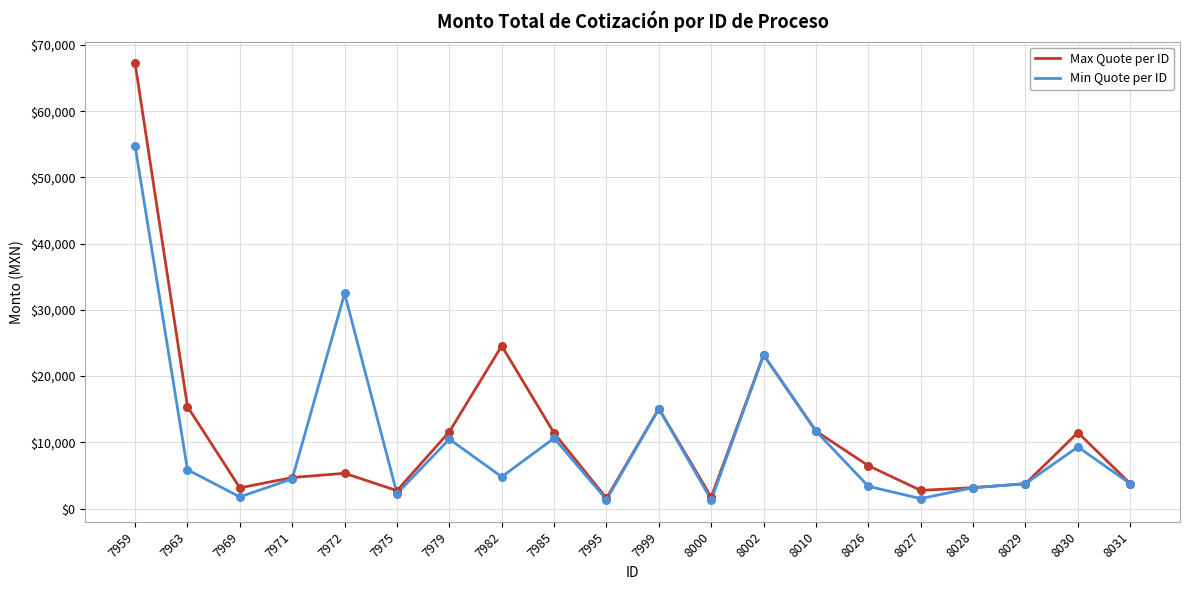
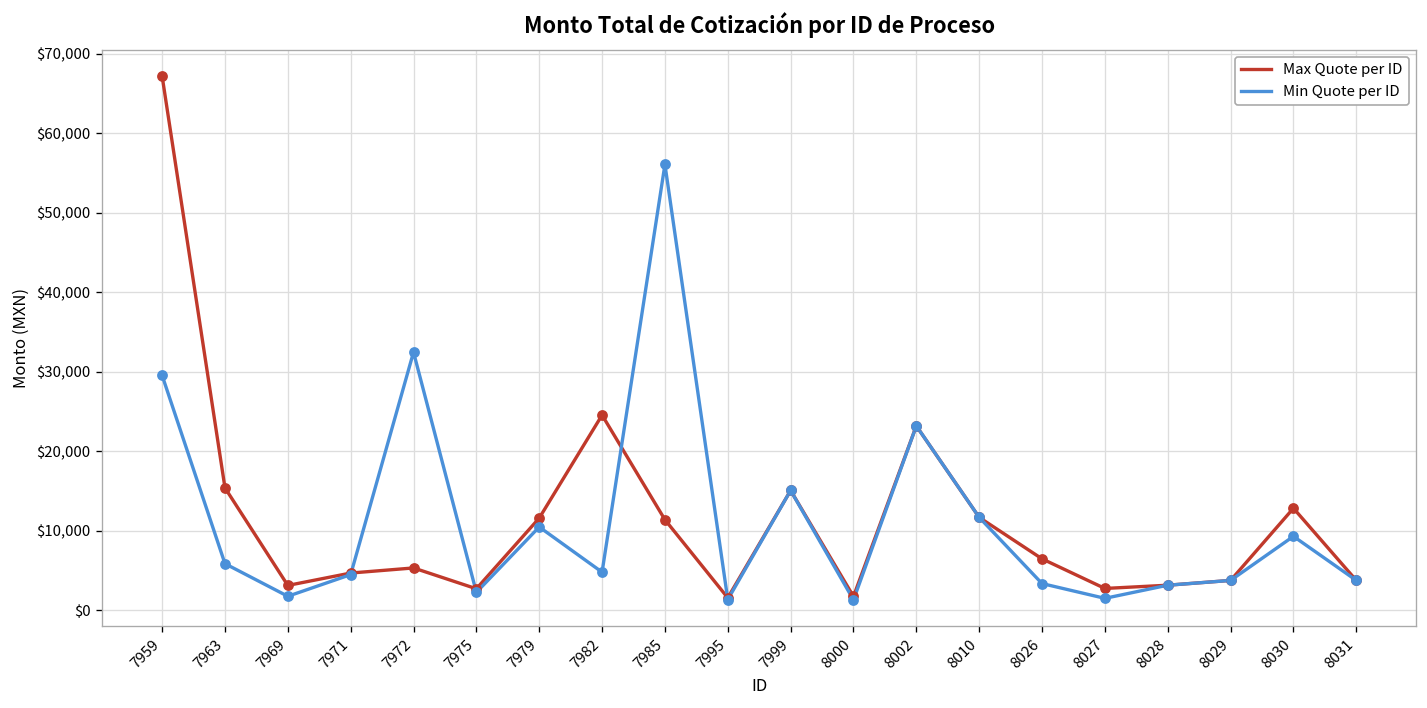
  {
    "Max Quote per ID": {
      "7959": "$67,000",
      "7963": "$15,000",
      "7969": "$3,000",
      "7972": "$5,000",
      "7975": "$3,000",
      "7979": "$12,000",
      "7982": "$25,000",
      "7985": "$11,000",
      "8000": "$2,000",
      "8026": "$6,000",
      "8027": "$3,000",
-     "8030": "$11,000"
+     "8030": "$13,000"
    },
    "Min Quote per ID": {
-     "7959": "$55,000",
+     "7959": "$30,000",
      "7963": "$6,000",
      "7969": "$2,000",
      "7972": "$32,000",
      "7975": "$2,000",
      "7979": "$10,000",
      "7982": "$5,000",
-     "7985": "$11,000",
+     "7985": "$56,000",
      "8000": "$1,000",
      "8026": "$3,000",
      "8027": "$2,000",
      "8030": "$9,000"
    }
  }
